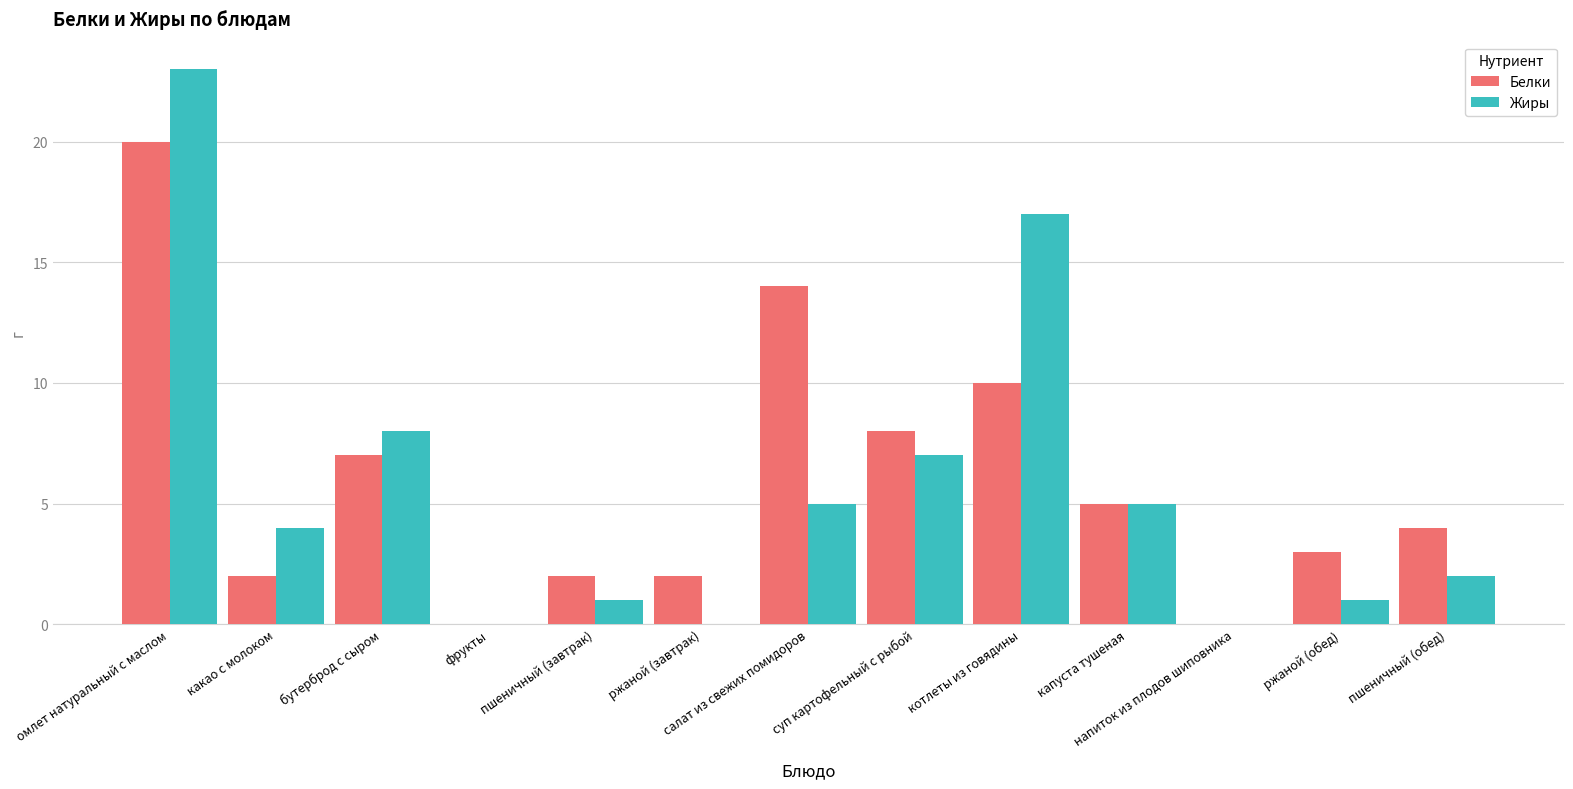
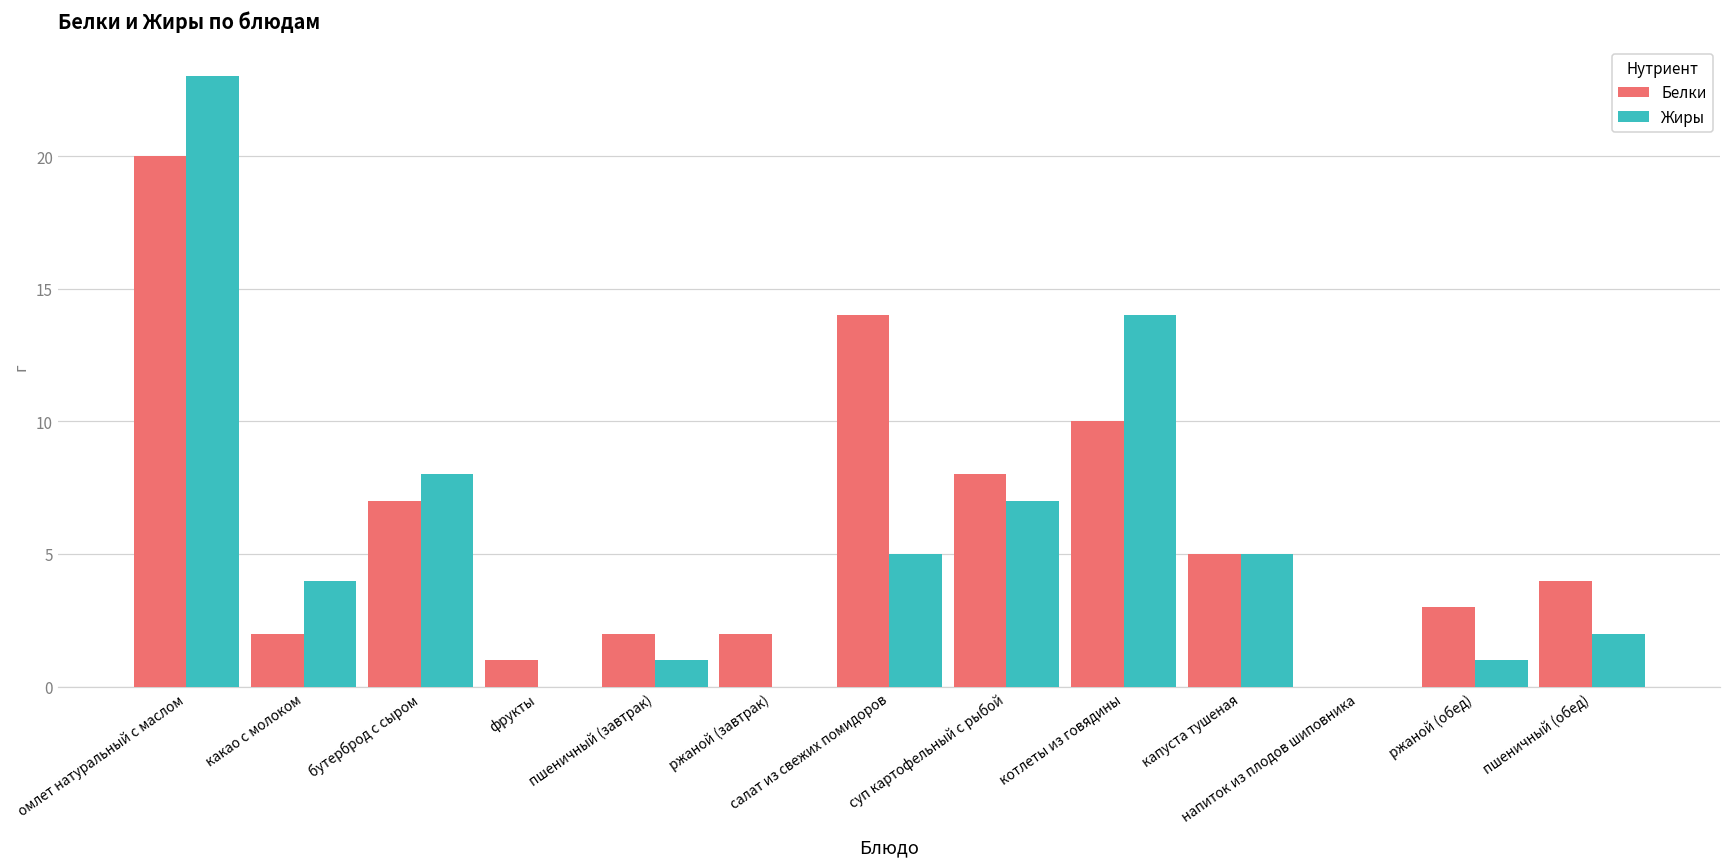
  {
    "Белки": {
      "омлет натуральный с маслом": 20,
      "какао с молоком": 2,
      "бутерброд с сыром": 7,
-     "фрукты": 0,
+     "фрукты": 1,
      "пшеничный (завтрак)": 2,
      "ржаной (завтрак)": 2,
      "салат из свежих помидоров": 14,
      "суп картофельный с рыбой": 8,
      "котлеты из говядины": 10,
      "капуста тушеная": 5,
      "напиток из плодов шиповника": 0,
      "ржаной (обед)": 3,
      "пшеничный (обед)": 4
    },
    "Жиры": {
      "омлет натуральный с маслом": 23,
      "какао с молоком": 4,
      "бутерброд с сыром": 8,
      "фрукты": 0,
      "пшеничный (завтрак)": 1,
      "ржаной (завтрак)": 0,
      "салат из свежих помидоров": 5,
      "суп картофельный с рыбой": 7,
-     "котлеты из говядины": 17,
+     "котлеты из говядины": 14,
      "капуста тушеная": 5,
      "напиток из плодов шиповника": 0,
      "ржаной (обед)": 1,
      "пшеничный (обед)": 2
    }
  }
